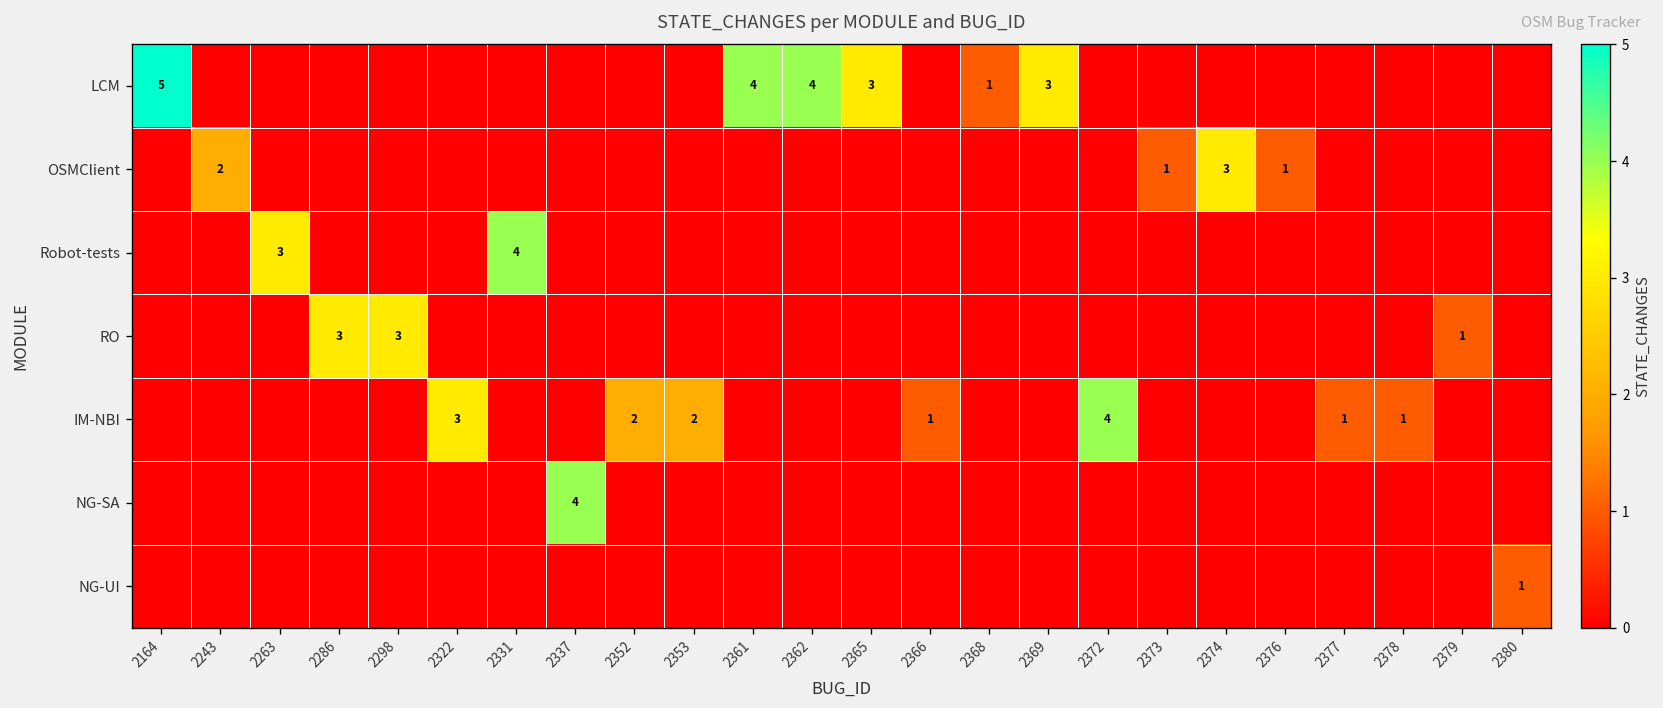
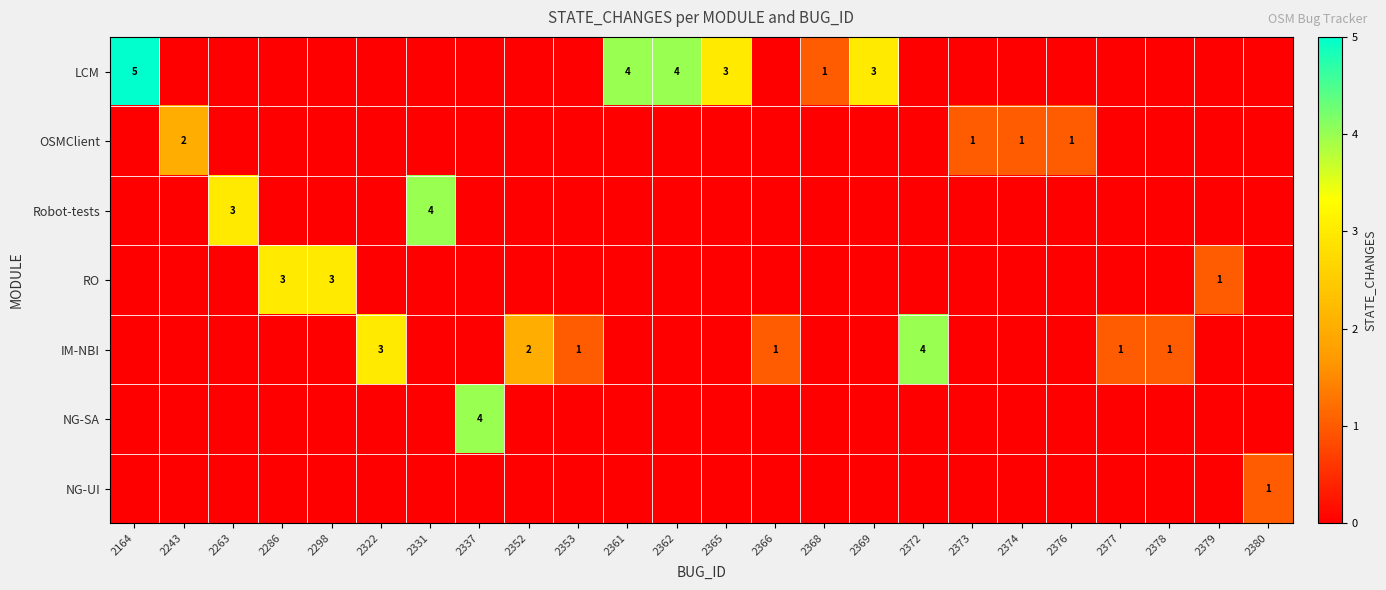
  {
    "LCM": {
      "2164": 5,
      "2361": 4,
      "2362": 4,
      "2365": 3,
      "2368": 1,
      "2369": 3
    },
    "OSMClient": {
      "2243": 2,
      "2373": 1,
-     "2374": 3,
+     "2374": 1,
      "2376": 1
    },
    "Robot-tests": {
      "2263": 3,
      "2331": 4
    },
    "RO": {
      "2286": 3,
      "2298": 3,
      "2379": 1
    },
    "IM-NBI": {
      "2322": 3,
      "2352": 2,
-     "2353": 2,
+     "2353": 1,
      "2366": 1,
      "2372": 4,
      "2377": 1,
      "2378": 1
    },
    "NG-SA": {
      "2337": 4
    },
    "NG-UI": {
      "2380": 1
    }
  }
